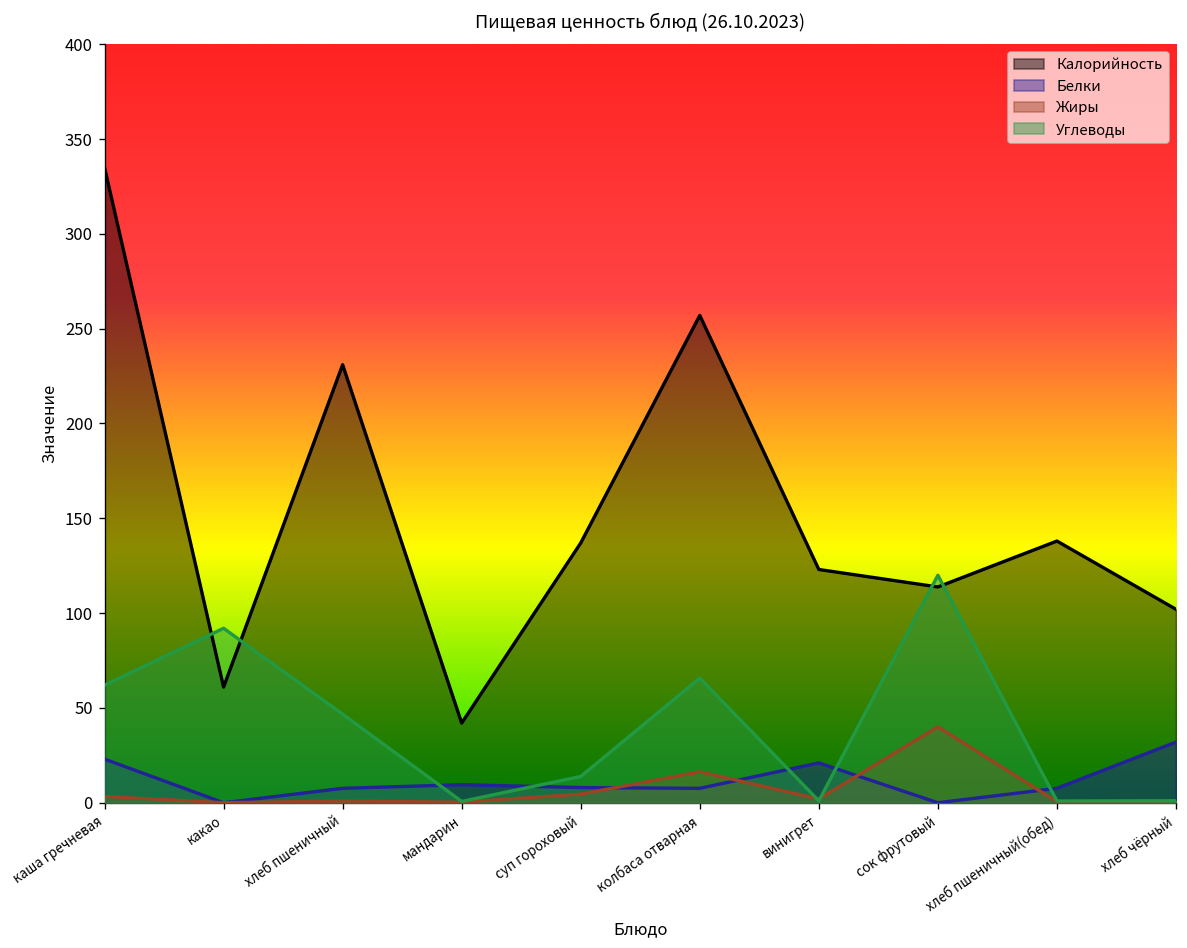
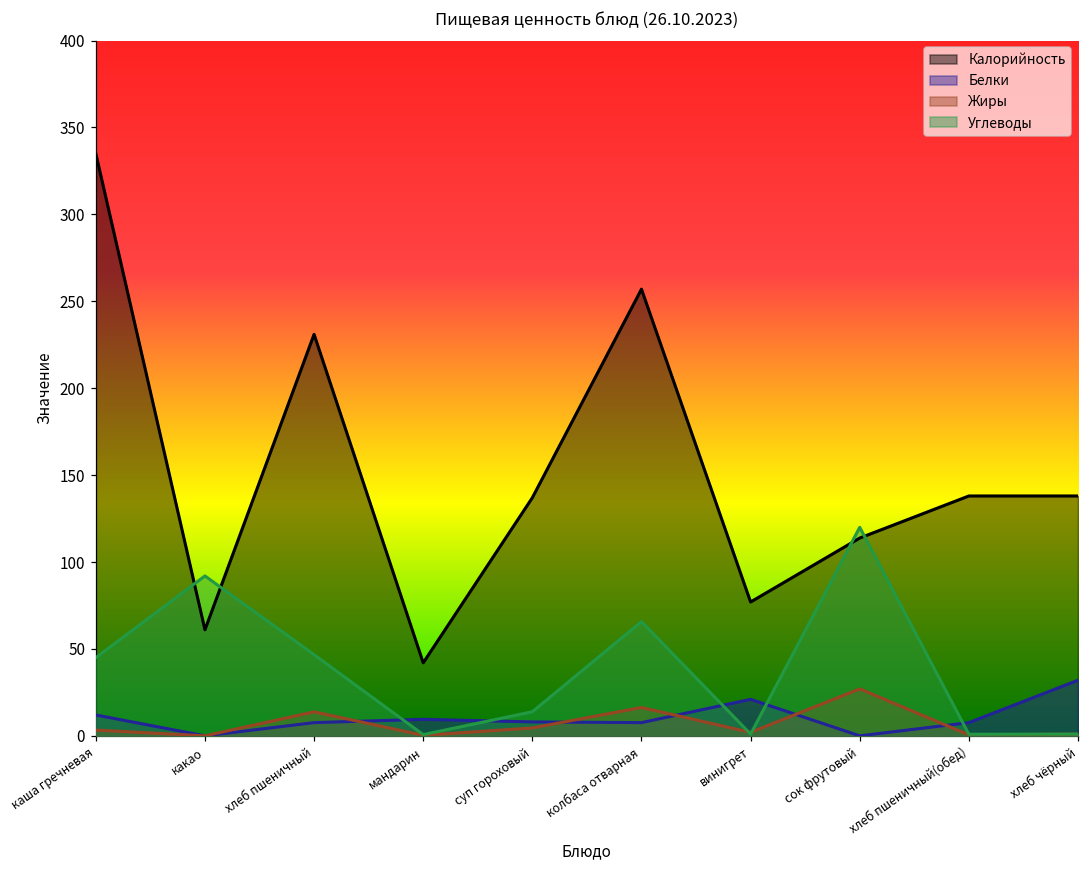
  {
    "Калорийность": {
      "каша гречневая": 335,
      "какао": 61,
      "хлеб пшеничный": 231,
      "мандарин": 42,
      "суп гороховый": 137,
      "колбаса отварная": 257,
-     "винигрет": 123,
+     "винигрет": 77,
      "сок фрутовый": 114,
      "хлеб пшеничный(обед)": 138,
-     "хлеб чёрный": 102
+     "хлеб чёрный": 138
    },
    "Белки": {
-     "каша гречневая": 23,
+     "каша гречневая": 12,
      "хлеб пшеничный": 8,
      "мандарин": 10,
      "суп гороховый": 8,
      "колбаса отварная": 8,
      "винигрет": 21,
      "сок фрутовый": 0,
      "хлеб пшеничный(обед)": 8,
      "хлеб чёрный": 32
    },
    "Жиры": {
      "каша гречневая": 3,
-     "хлеб пшеничный": 1,
+     "хлеб пшеничный": 14,
      "суп гороховый": 5,
      "колбаса отварная": 16,
-     "сок фрутовый": 40
+     "сок фрутовый": 27
    },
    "Углеводы": {
-     "каша гречневая": 62,
+     "каша гречневая": 45,
      "какао": 92,
      "хлеб пшеничный": 47,
      "суп гороховый": 14,
      "колбаса отварная": 66,
      "сок фрутовый": 120
    }
  }
